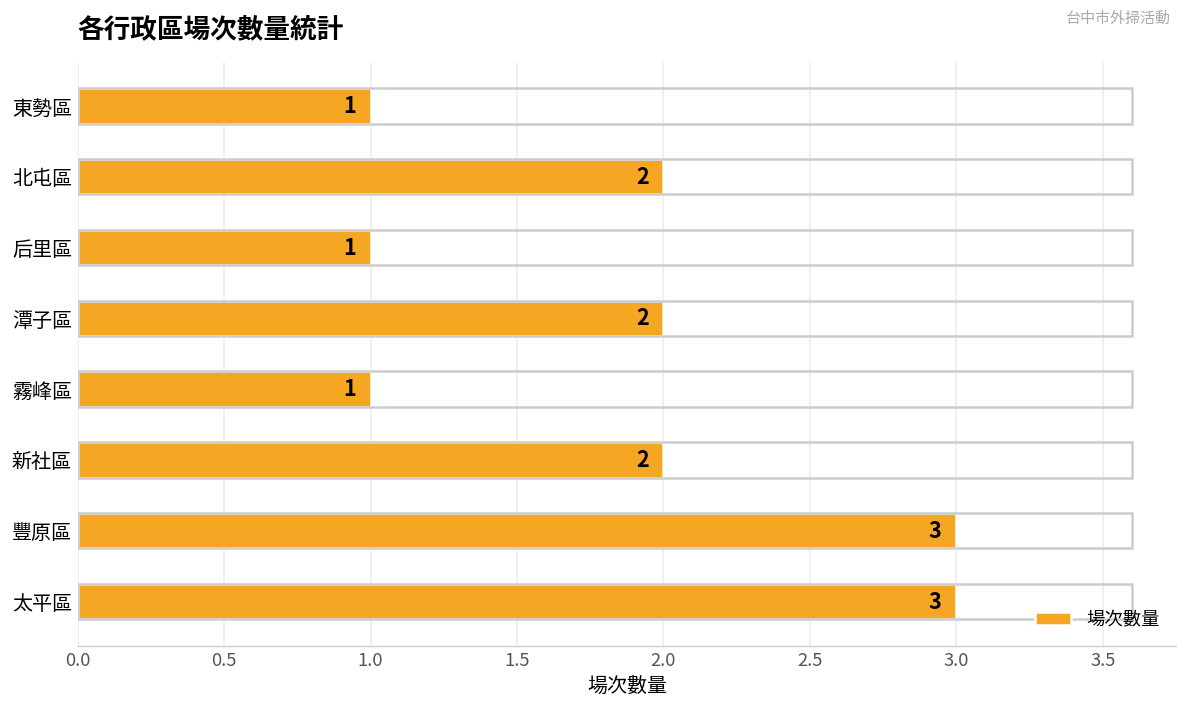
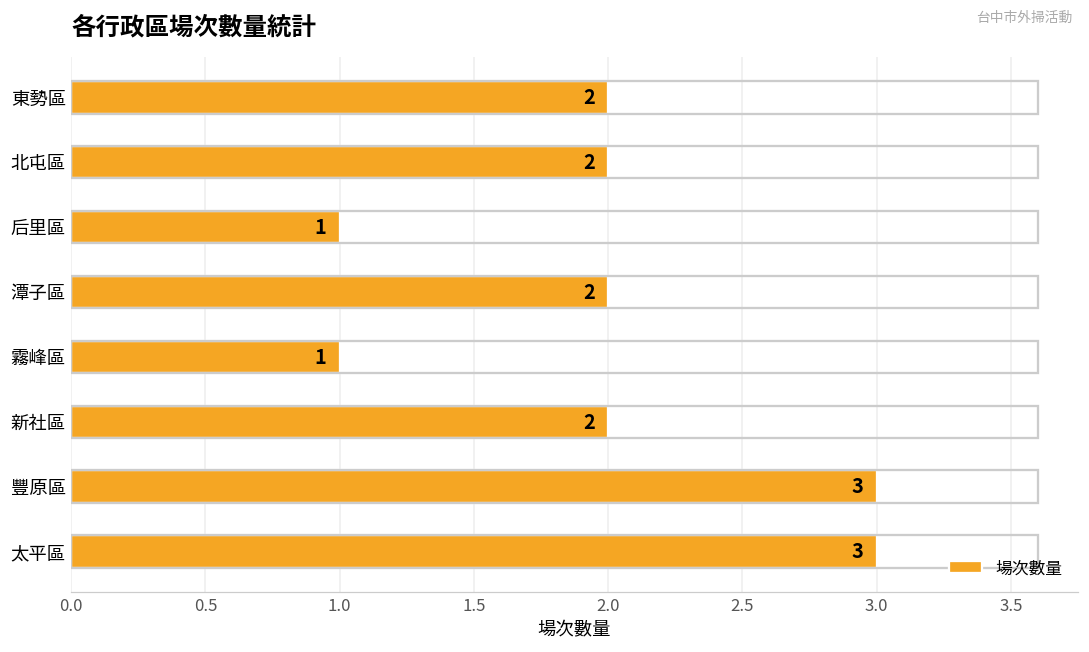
  {
-   "東勢區": 1,
+   "東勢區": 2,
    "北屯區": 2,
    "后里區": 1,
    "潭子區": 2,
    "霧峰區": 1,
    "新社區": 2,
    "豐原區": 3,
    "太平區": 3
  }
